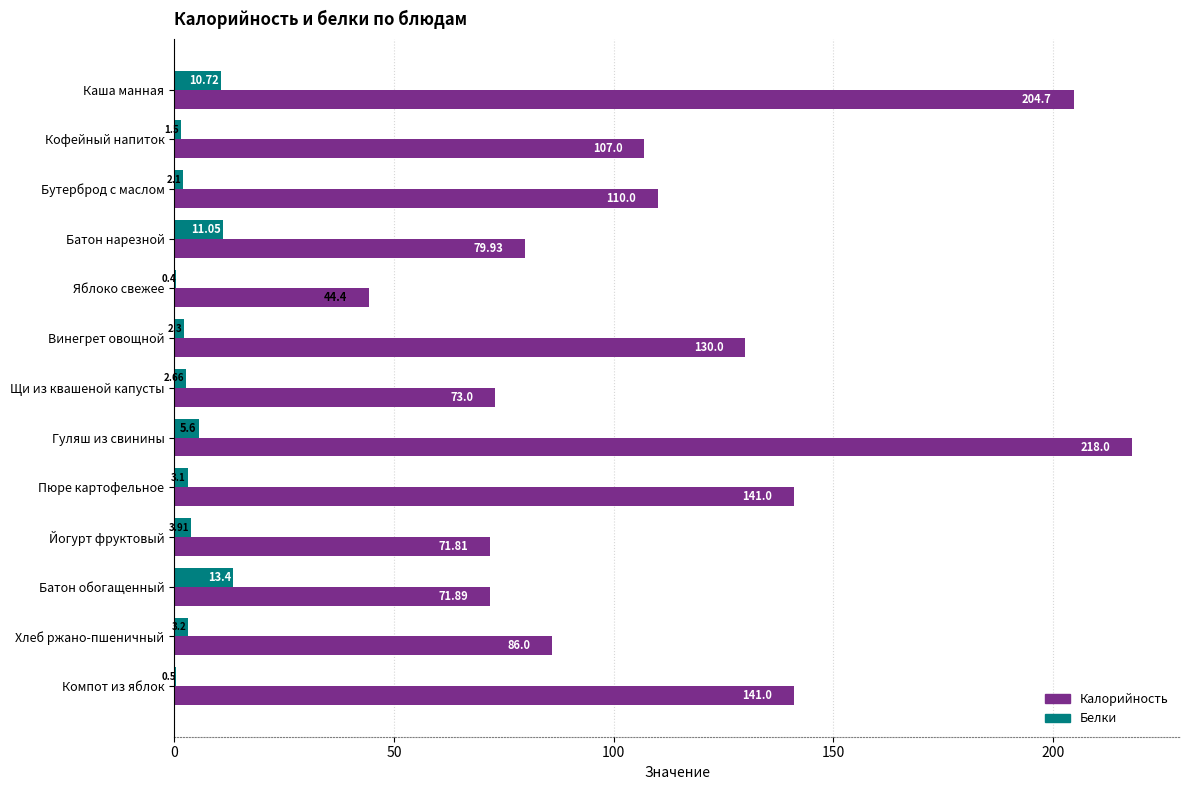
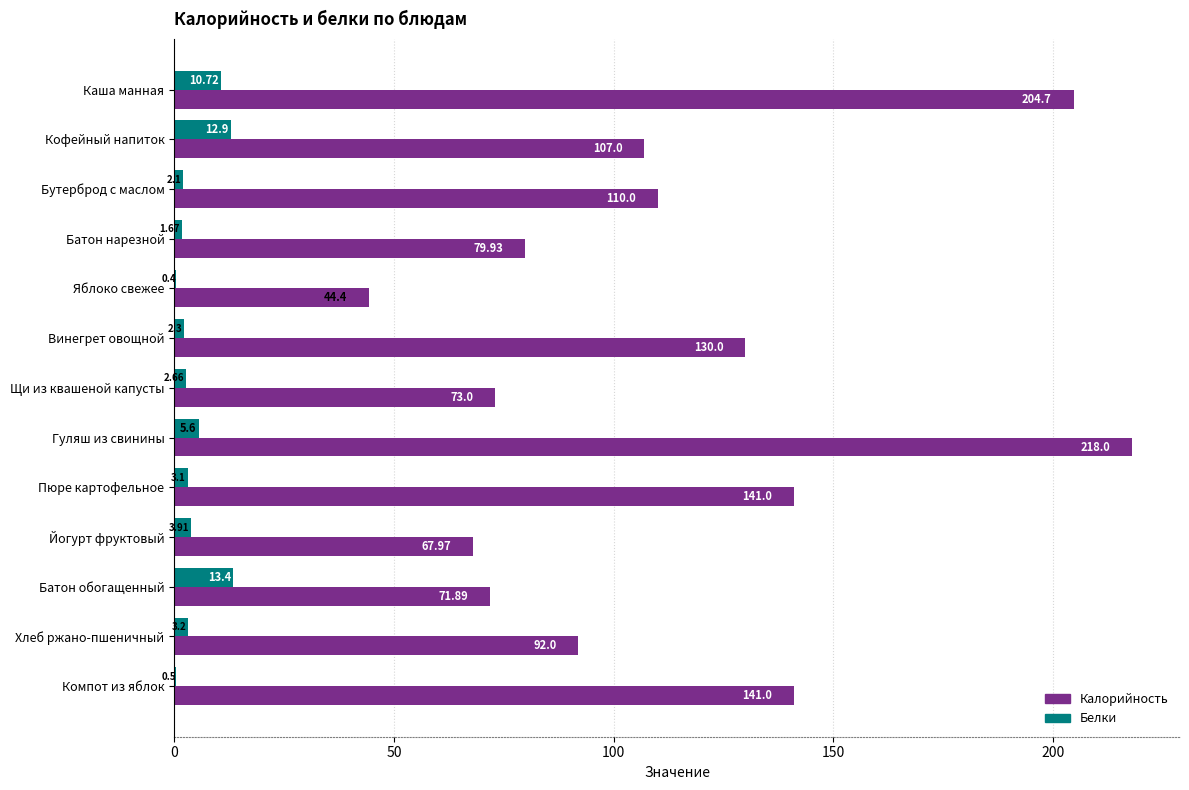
  {
    "Калорийность": {
      "Каша манная": 204.7,
      "Кофейный напиток": 107.0,
      "Бутерброд с маслом": 110.0,
      "Батон нарезной": 79.93,
      "Яблоко свежее": 44.4,
      "Винегрет овощной": 130.0,
      "Щи из квашеной капусты": 73.0,
      "Гуляш из свинины": 218.0,
      "Пюре картофельное": 141.0,
-     "Йогурт фруктовый": 71.81,
+     "Йогурт фруктовый": 67.97,
      "Батон обогащенный": 71.89,
-     "Хлеб ржано-пшеничный": 86.0,
+     "Хлеб ржано-пшеничный": 92.0,
      "Компот из яблок": 141.0
    },
    "Белки": {
      "Каша манная": 10.72,
-     "Кофейный напиток": 1.5,
+     "Кофейный напиток": 12.9,
      "Бутерброд с маслом": 2.1,
-     "Батон нарезной": 11.05,
+     "Батон нарезной": 1.67,
      "Яблоко свежее": 0.4,
      "Винегрет овощной": 2.3,
      "Щи из квашеной капусты": 2.66,
      "Гуляш из свинины": 5.6,
      "Пюре картофельное": 3.1,
      "Йогурт фруктовый": 3.91,
      "Батон обогащенный": 13.4,
      "Хлеб ржано-пшеничный": 3.2,
      "Компот из яблок": 0.5
    }
  }
